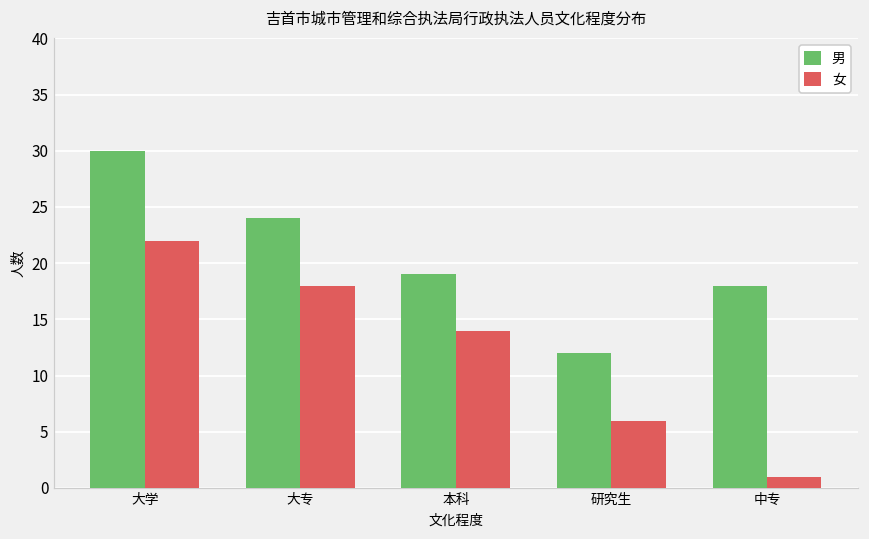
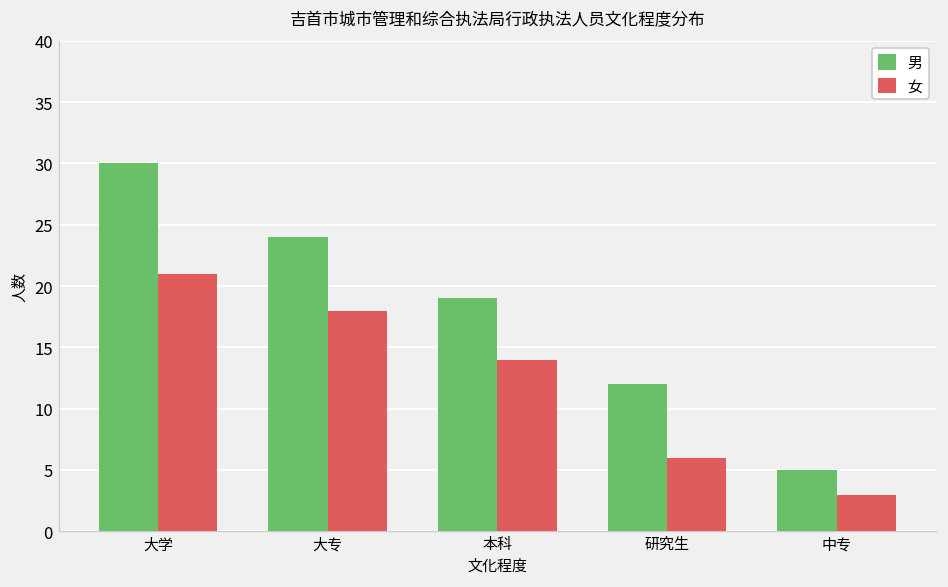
  {
    "男": {
      "大学": 30,
      "大专": 24,
      "本科": 19,
      "研究生": 12,
-     "中专": 18
+     "中专": 5
    },
    "女": {
-     "大学": 22,
+     "大学": 21,
      "大专": 18,
      "本科": 14,
      "研究生": 6,
-     "中专": 1
+     "中专": 3
    }
  }
